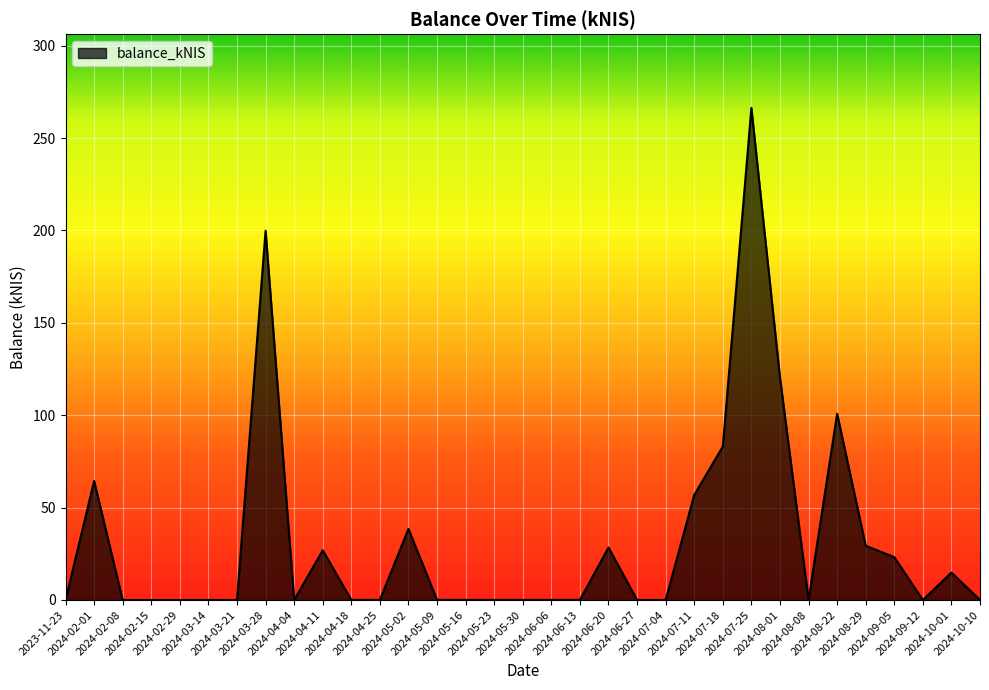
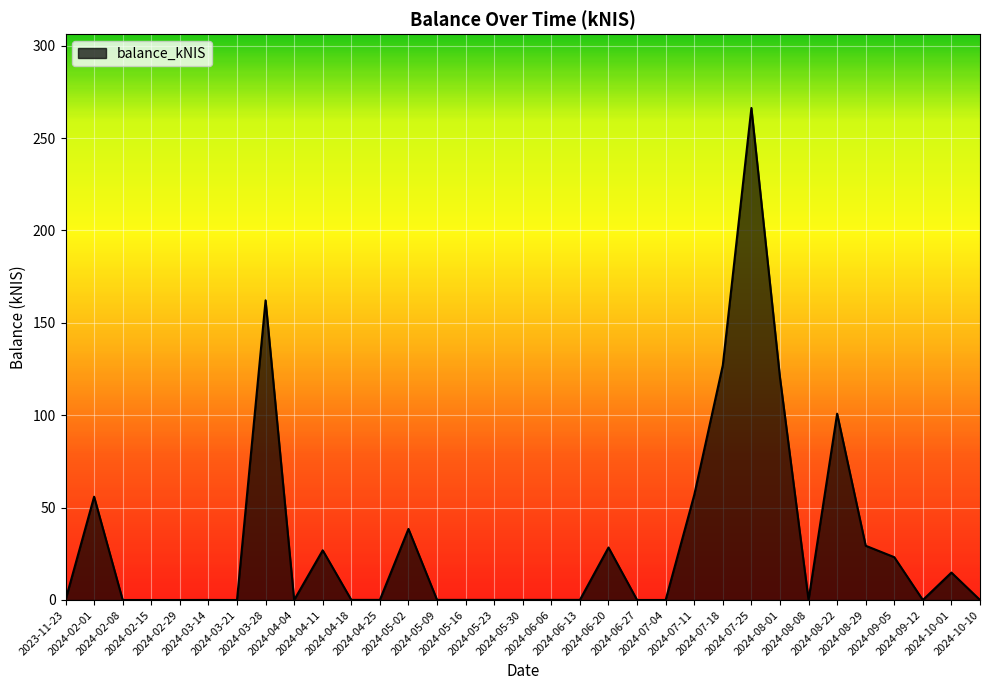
  {
    "2023-11-23": 0,
-   "2024-02-01": 64,
+   "2024-02-01": 56,
    "2024-02-08": 0,
    "2024-02-15": 0,
    "2024-02-29": 0,
    "2024-03-14": 0,
    "2024-03-21": 0,
-   "2024-03-28": 200,
+   "2024-03-28": 162,
    "2024-04-04": 0,
    "2024-04-11": 27,
    "2024-04-18": 0,
    "2024-04-25": 0,
    "2024-05-02": 38,
    "2024-05-09": 0,
    "2024-05-16": 0,
    "2024-05-23": 0,
    "2024-05-30": 0,
    "2024-06-06": 0,
    "2024-06-13": 0,
    "2024-06-20": 28,
    "2024-06-27": 0,
    "2024-07-04": 0,
    "2024-07-11": 57,
-   "2024-07-18": 83,
+   "2024-07-18": 127,
    "2024-07-25": 266,
    "2024-08-01": 120,
    "2024-08-08": 0,
    "2024-08-22": 101,
    "2024-08-29": 29,
    "2024-09-05": 23,
    "2024-09-12": 0,
    "2024-10-01": 15,
    "2024-10-10": 0
  }
